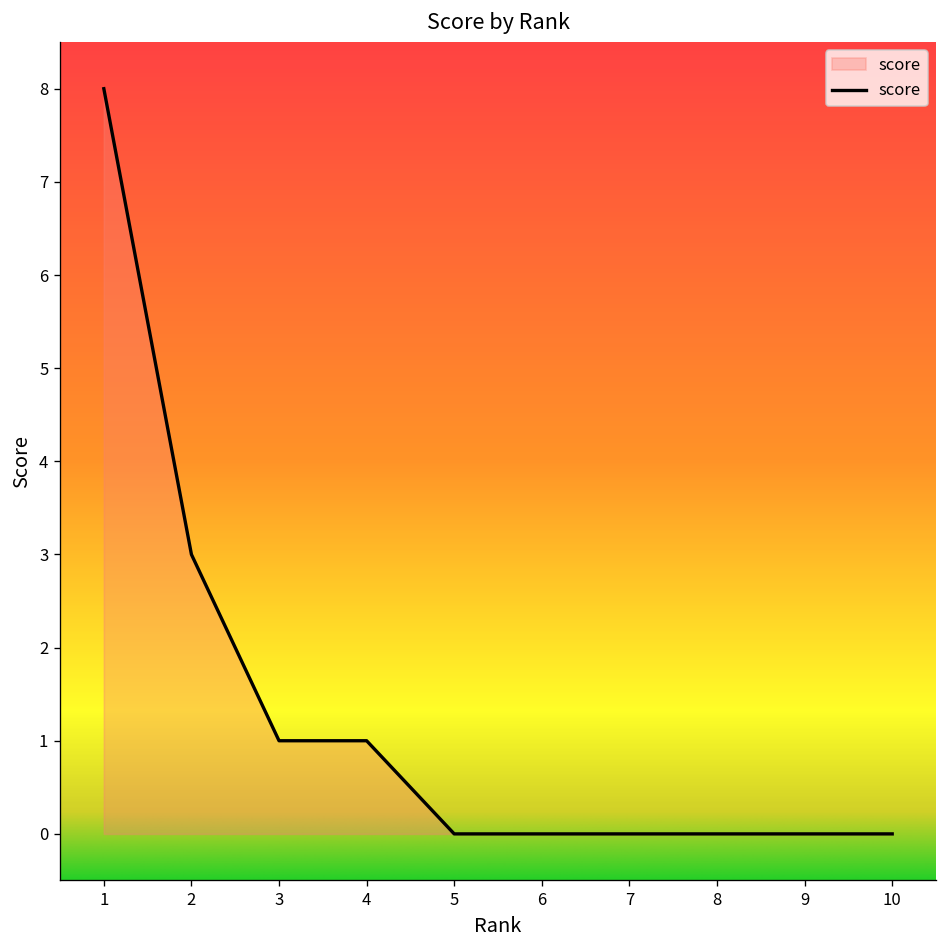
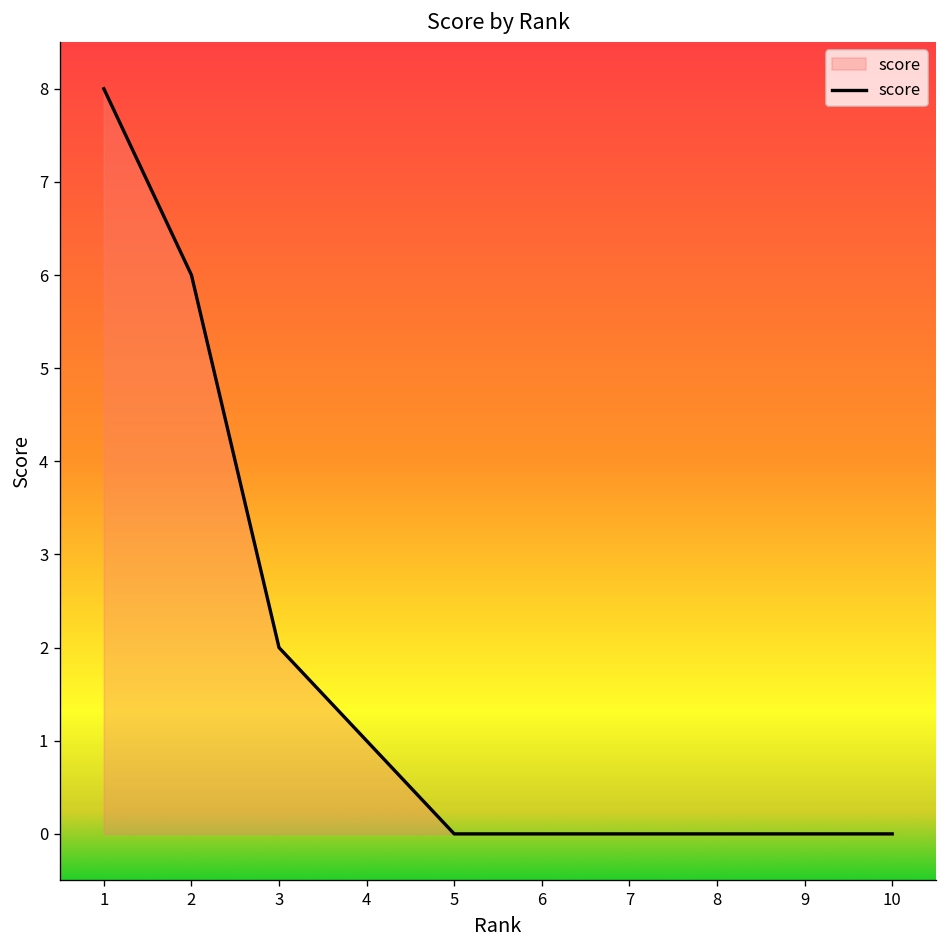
  {
    "1": 8,
-   "2": 3,
-   "3": 1,
+   "2": 6,
+   "3": 2,
    "4": 1,
    "5": 0,
    "6": 0,
    "7": 0,
    "8": 0,
    "9": 0,
    "10": 0
  }
